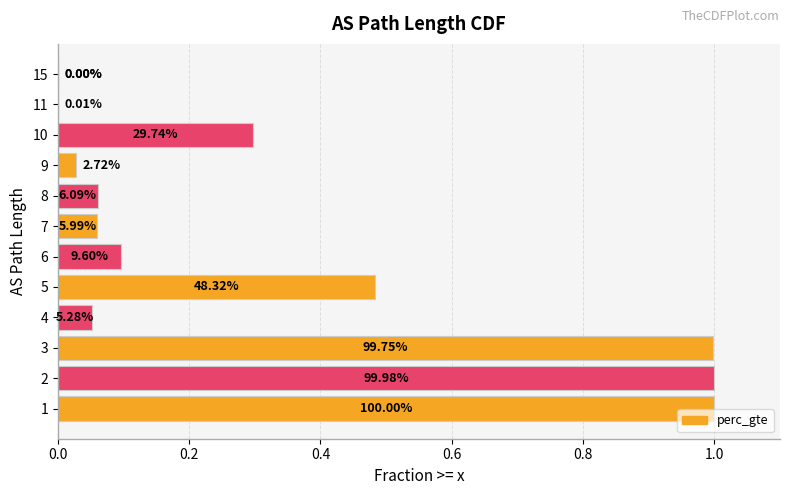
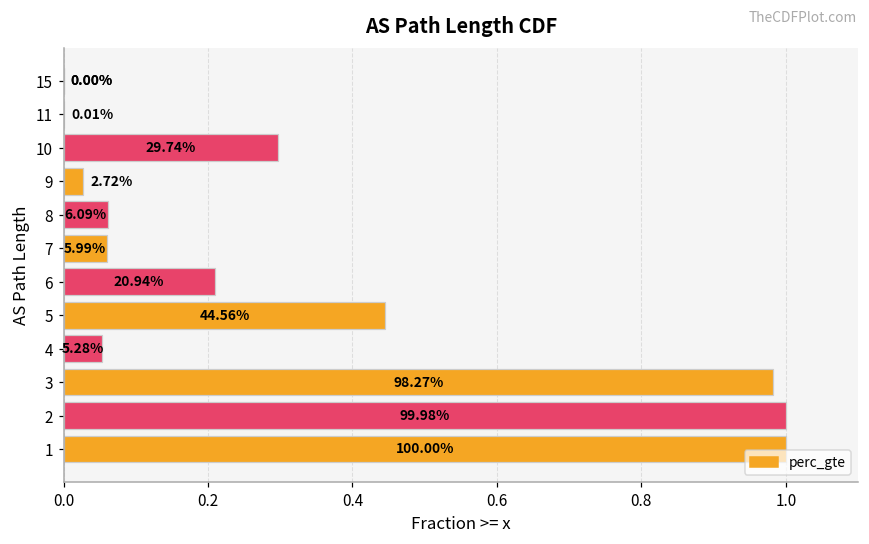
  {
    "11": "0.01%",
    "10": "29.74%",
    "9": "2.72%",
    "8": "6.09%",
    "7": "5.99%",
-   "6": "9.60%",
-   "5": "48.32%",
+   "6": "20.94%",
+   "5": "44.56%",
    "4": "5.28%",
-   "3": "99.75%",
+   "3": "98.27%",
    "2": "99.98%",
    "1": "100.00%"
  }
